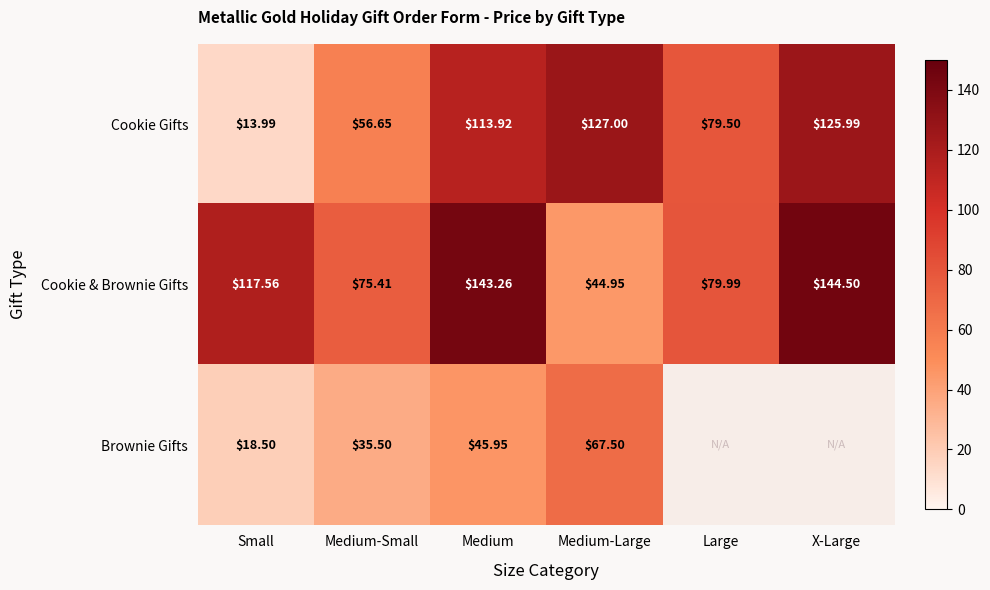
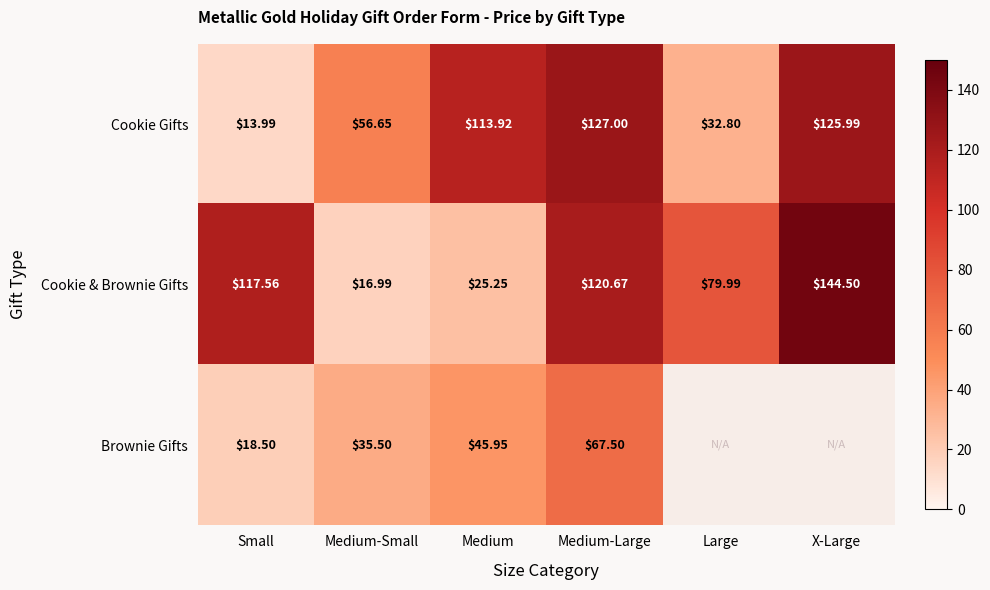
  {
    "Cookie Gifts": {
      "Small": "$13.99",
      "Medium-Small": "$56.65",
      "Medium": "$113.92",
      "Medium-Large": "$127.00",
-     "Large": "$79.50",
+     "Large": "$32.80",
      "X-Large": "$125.99"
    },
    "Cookie & Brownie Gifts": {
      "Small": "$117.56",
-     "Medium-Small": "$75.41",
-     "Medium": "$143.26",
-     "Medium-Large": "$44.95",
+     "Medium-Small": "$16.99",
+     "Medium": "$25.25",
+     "Medium-Large": "$120.67",
      "Large": "$79.99",
      "X-Large": "$144.50"
    },
    "Brownie Gifts": {
      "Small": "$18.50",
      "Medium-Small": "$35.50",
      "Medium": "$45.95",
      "Medium-Large": "$67.50"
    }
  }
